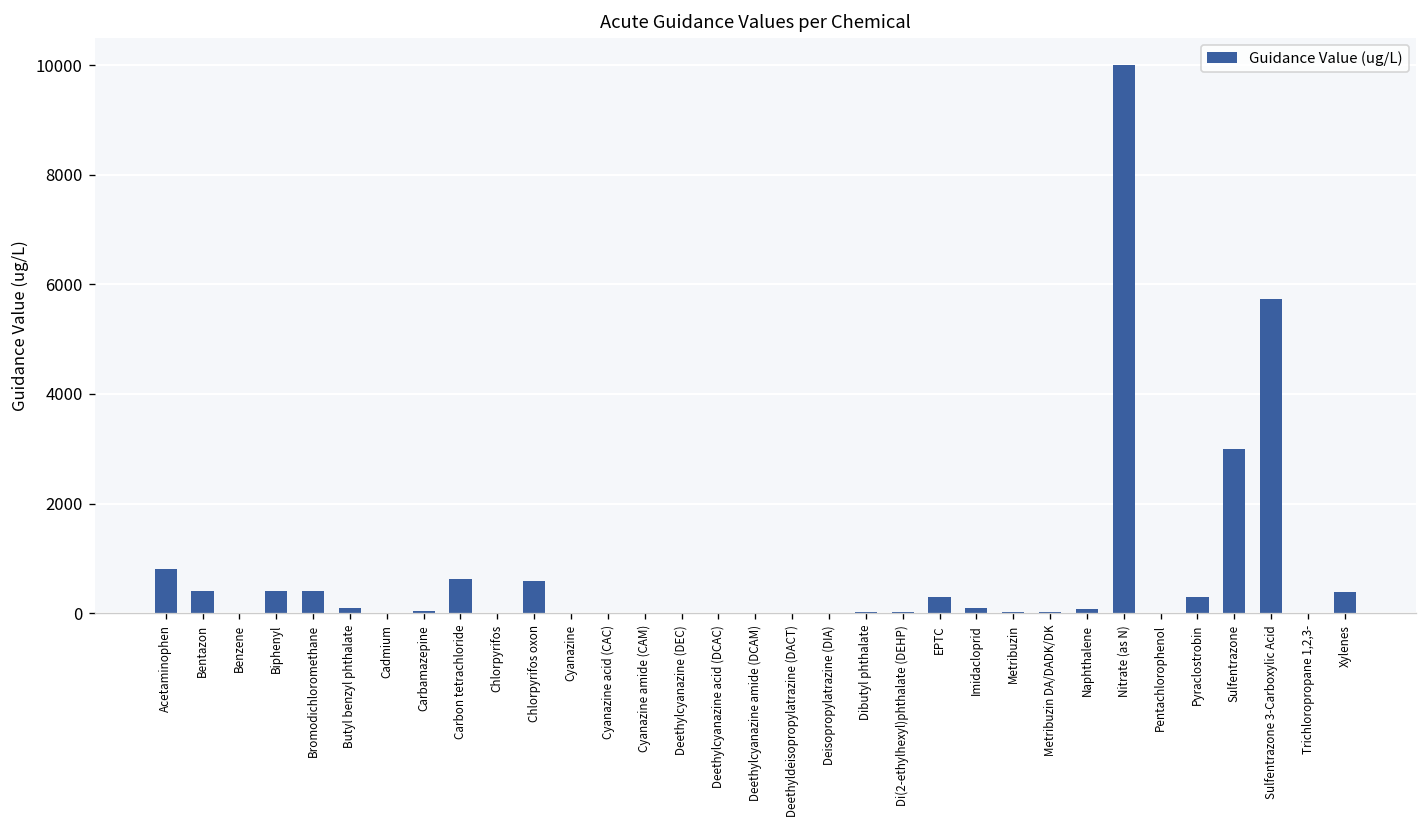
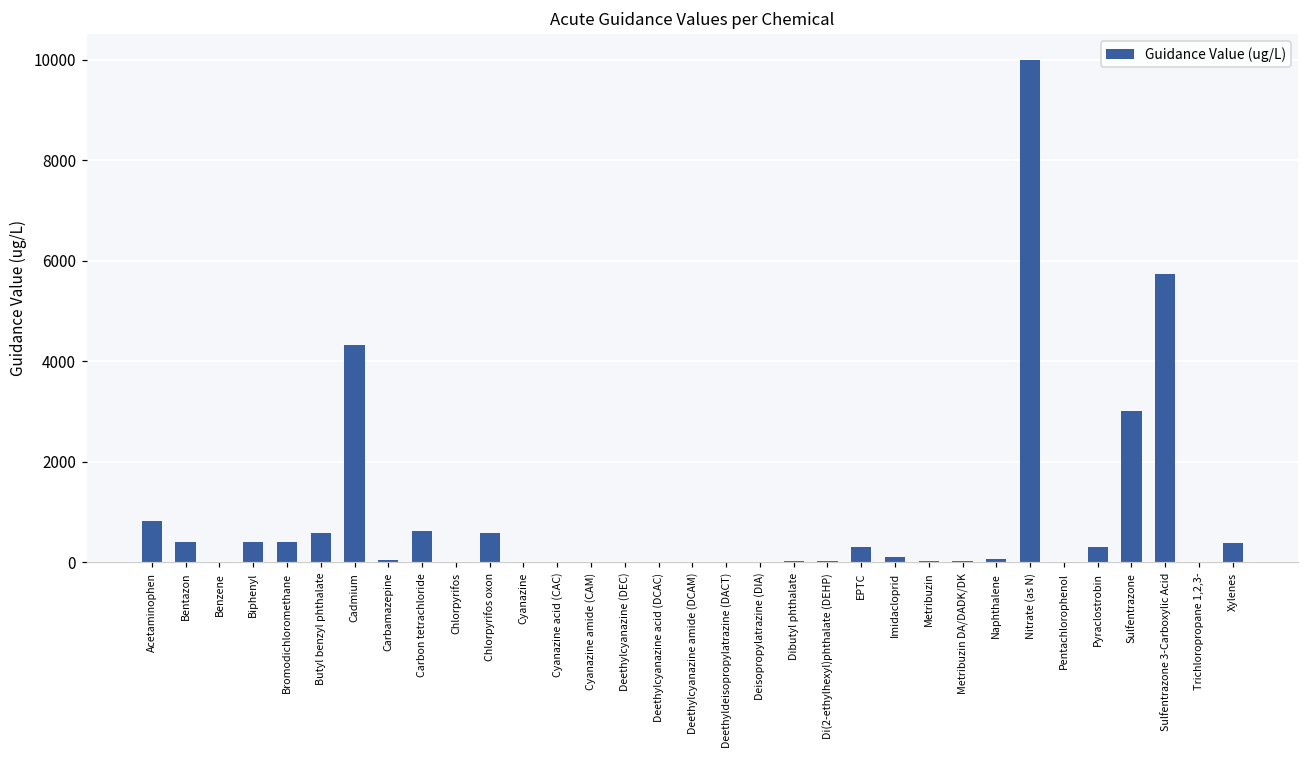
  {
    "Acetaminophen": 800,
    "Bentazon": 400,
    "Biphenyl": 400,
    "Bromodichloromethane": 400,
-   "Butyl benzyl phthalate": 100,
-   "Cadmium": 0,
+   "Butyl benzyl phthalate": 600,
+   "Cadmium": 4300,
    "Carbon tetrachloride": 600,
    "Chlorpyrifos oxon": 600,
    "EPTC": 300,
    "Imidacloprid": 100,
    "Naphthalene": 100,
    "Nitrate (as N)": 10000,
    "Pyraclostrobin": 300,
    "Sulfentrazone": 3000,
    "Sulfentrazone 3-Carboxylic Acid": 5700,
    "Xylenes": 400
  }
